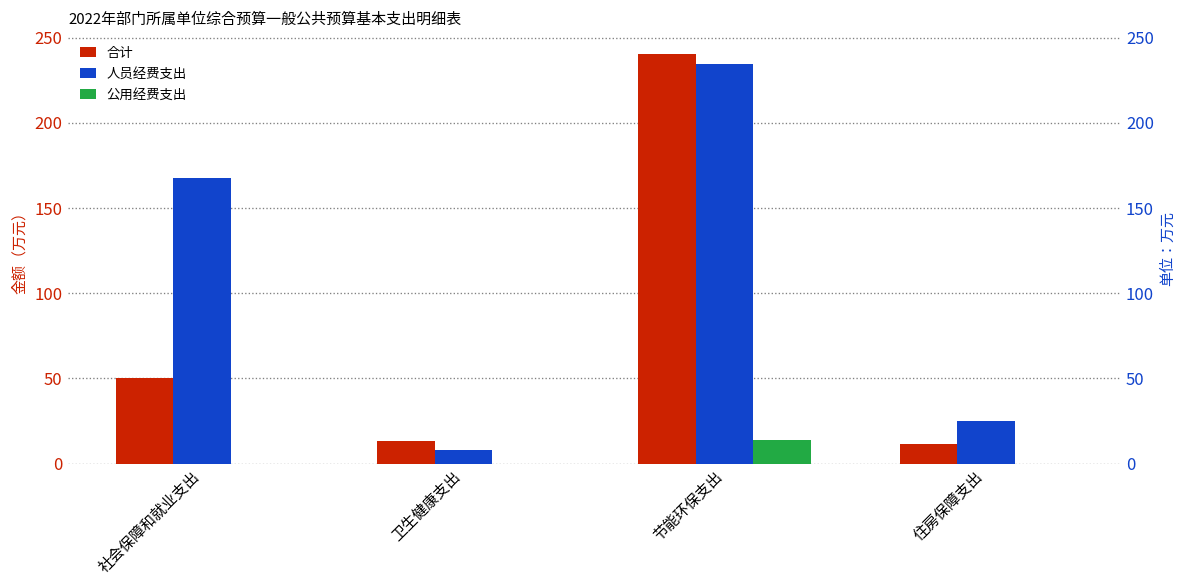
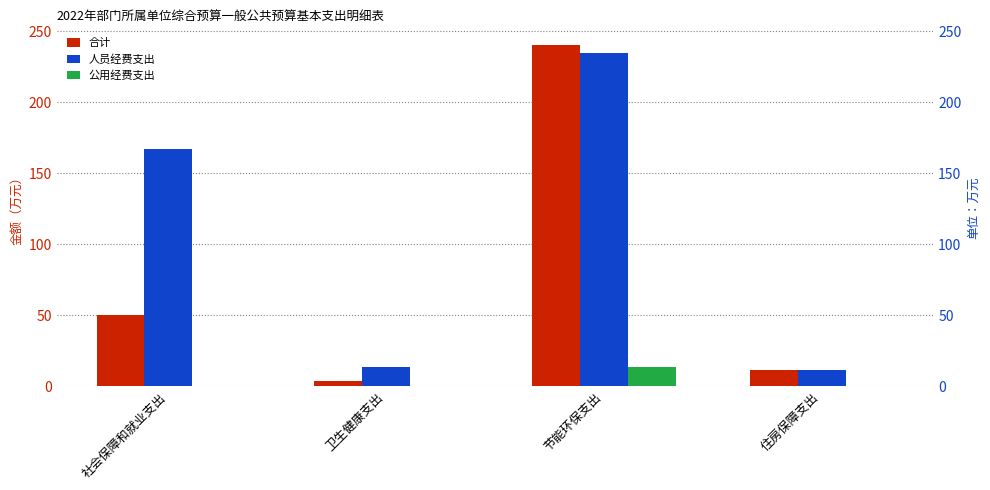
  {
    "合计": {
      "社会保障和就业支出": 50,
-     "卫生健康支出": 14,
+     "卫生健康支出": 4,
      "节能环保支出": 240,
      "住房保障支出": 12
    },
    "人员经费支出": {
      "社会保障和就业支出": 167,
-     "卫生健康支出": 8,
+     "卫生健康支出": 14,
      "节能环保支出": 234,
-     "住房保障支出": 25
+     "住房保障支出": 12
    },
    "公用经费支出": {
      "社会保障和就业支出": 0,
      "卫生健康支出": 0,
      "节能环保支出": 14,
      "住房保障支出": 0
    }
  }
